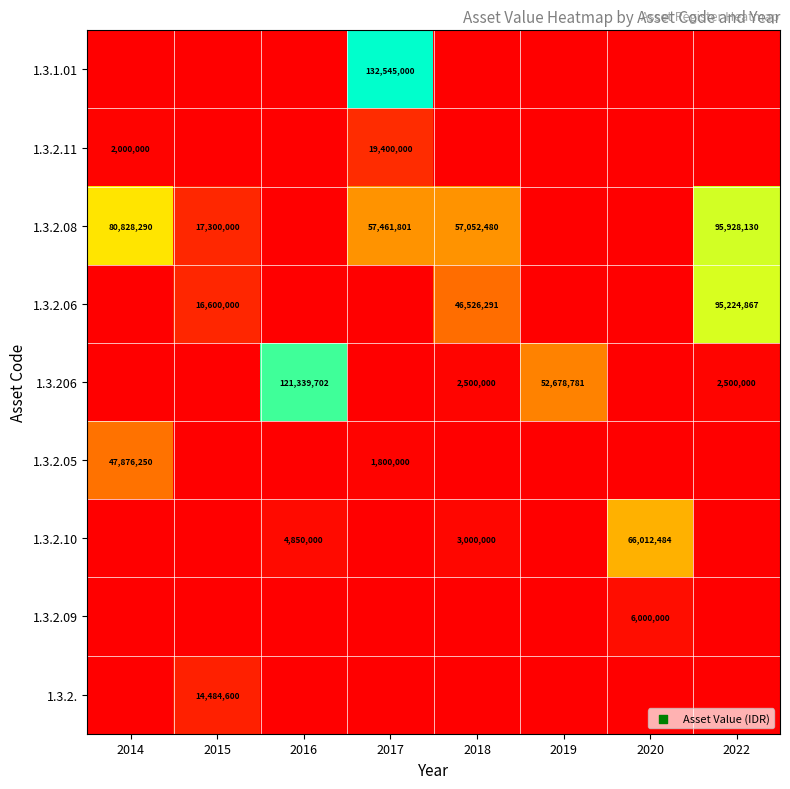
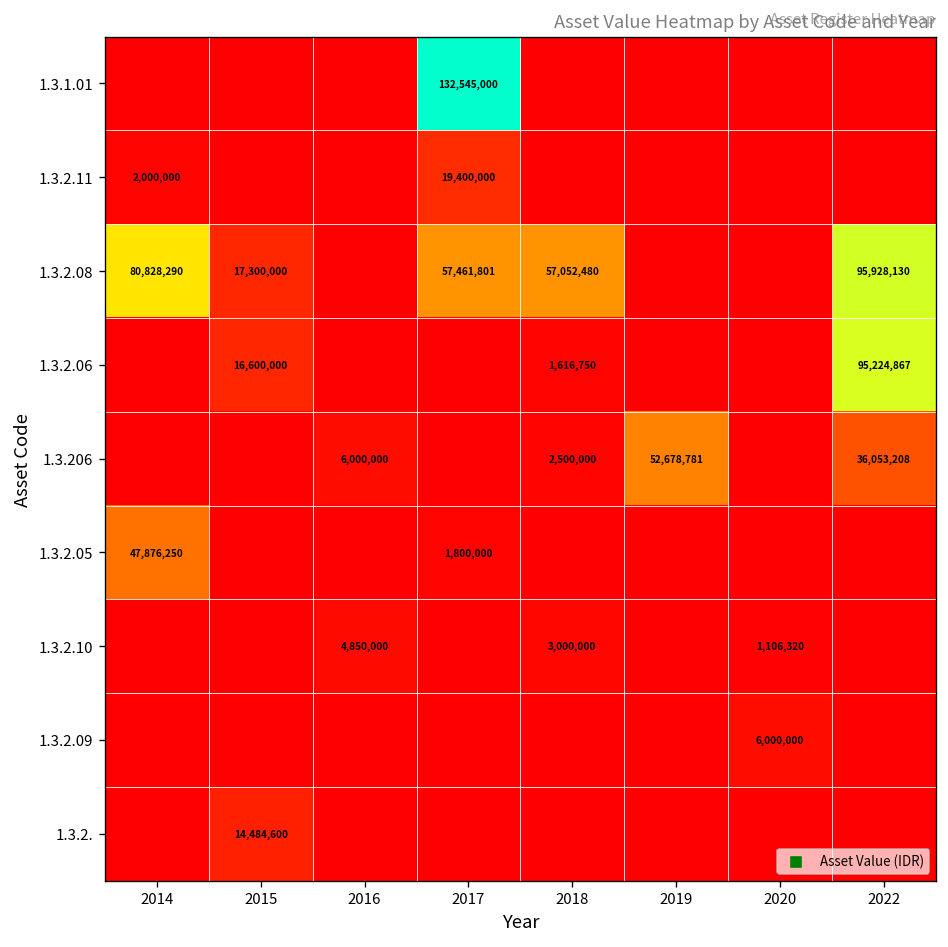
  {
    "1.3.1.01": {
      "2017": "132,545,000"
    },
    "1.3.2.11": {
      "2014": "2,000,000",
      "2017": "19,400,000"
    },
    "1.3.2.08": {
      "2014": "80,828,290",
      "2015": "17,300,000",
      "2017": "57,461,801",
      "2018": "57,052,480",
      "2022": "95,928,130"
    },
    "1.3.2.06": {
      "2015": "16,600,000",
-     "2018": "46,526,291",
+     "2018": "1,616,750",
      "2022": "95,224,867"
    },
    "1.3.206": {
-     "2016": "121,339,702",
+     "2016": "6,000,000",
      "2018": "2,500,000",
      "2019": "52,678,781",
-     "2022": "2,500,000"
+     "2022": "36,053,208"
    },
    "1.3.2.05": {
      "2014": "47,876,250",
      "2017": "1,800,000"
    },
    "1.3.2.10": {
      "2016": "4,850,000",
      "2018": "3,000,000",
-     "2020": "66,012,484"
+     "2020": "1,106,320"
    },
    "1.3.2.09": {
      "2020": "6,000,000"
    },
    "1.3.2.": {
      "2015": "14,484,600"
    }
  }
